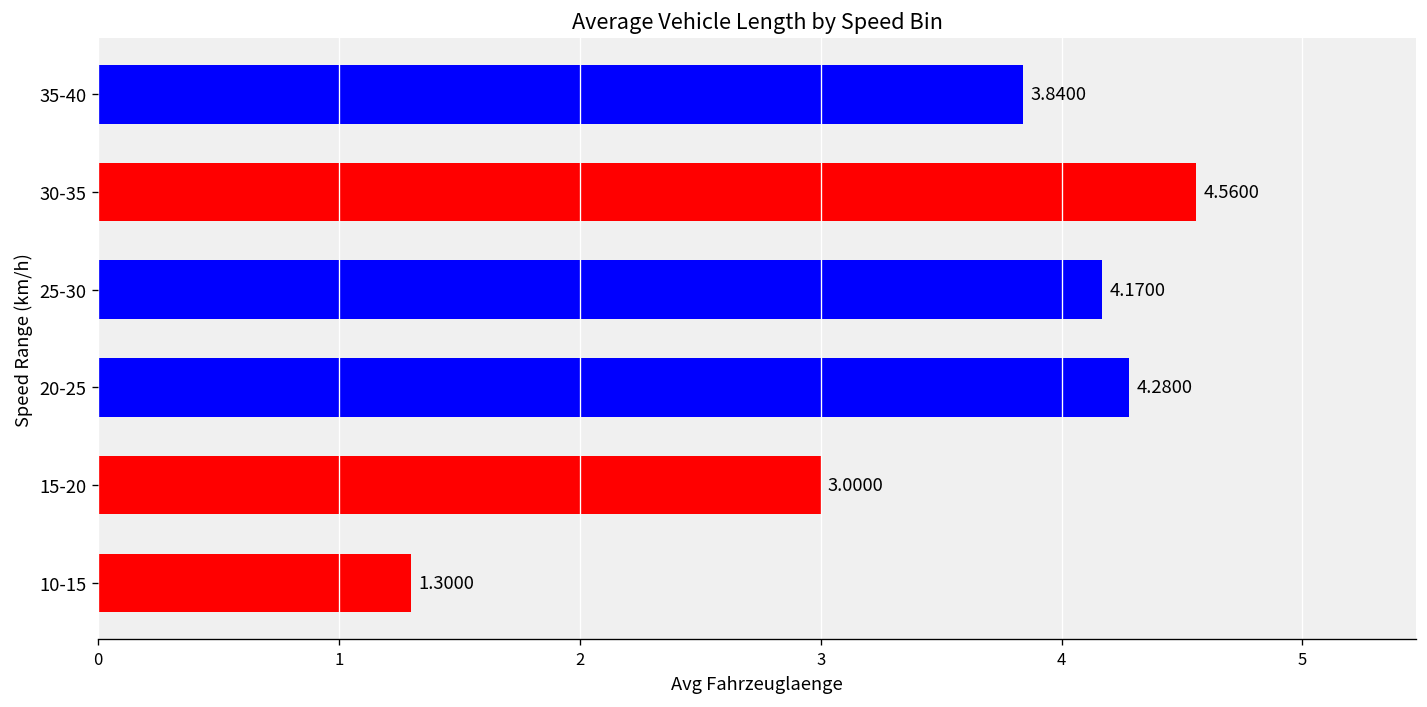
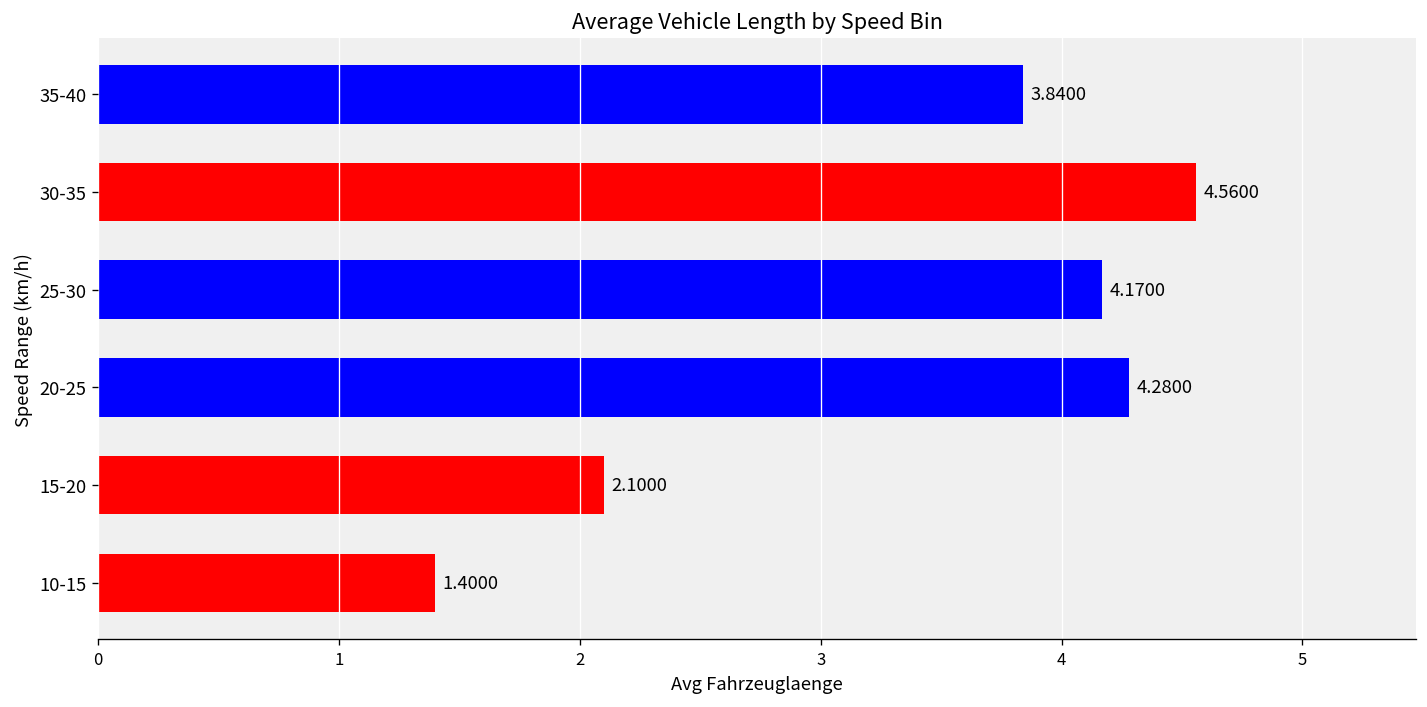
  {
    "35-40": 3.8400,
    "30-35": 4.5600,
    "25-30": 4.1700,
    "20-25": 4.2800,
-   "15-20": 3.0000,
-   "10-15": 1.3000
+   "15-20": 2.1000,
+   "10-15": 1.4000
  }
